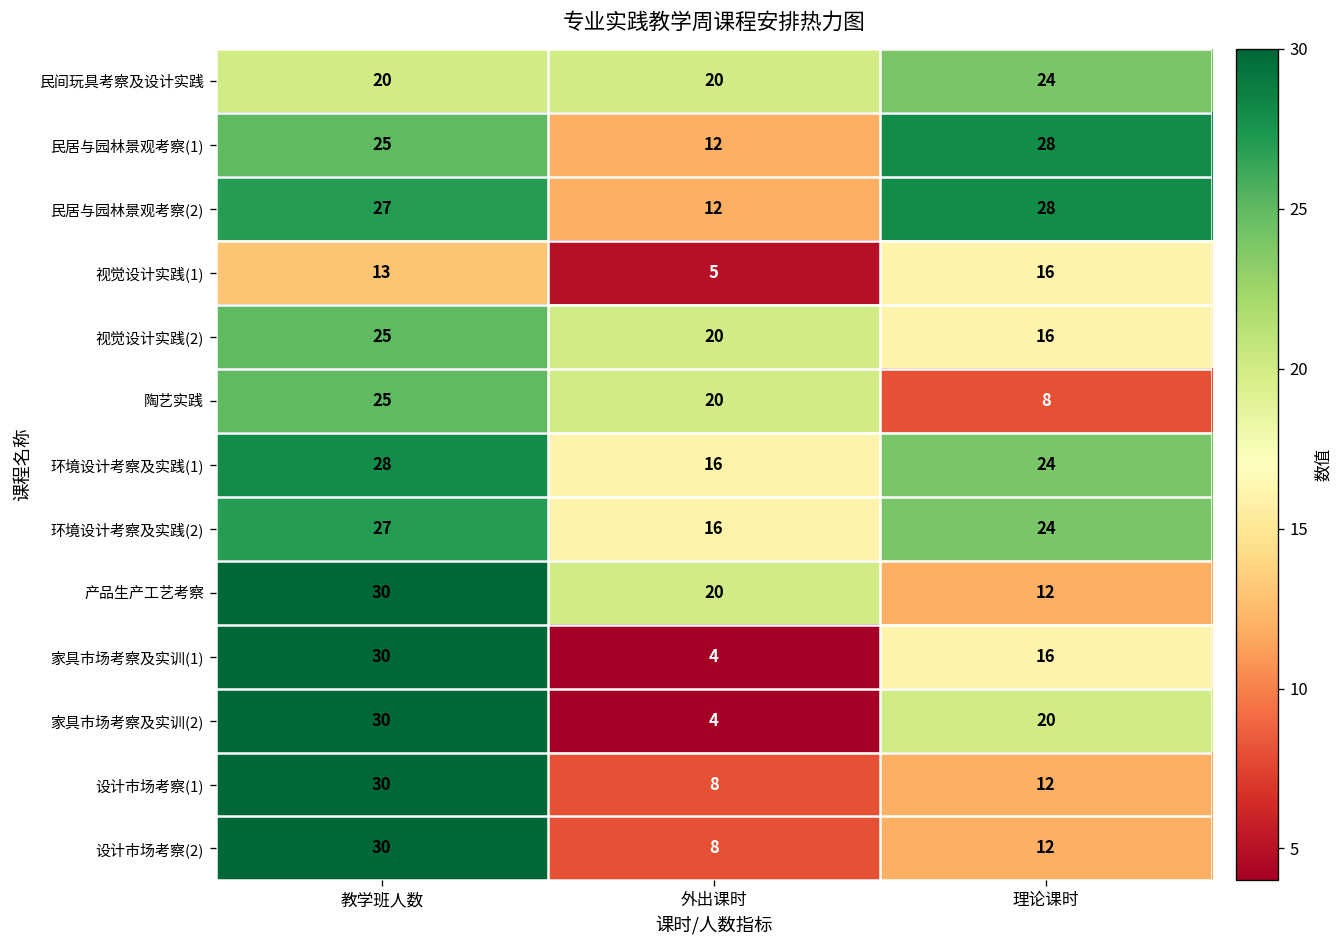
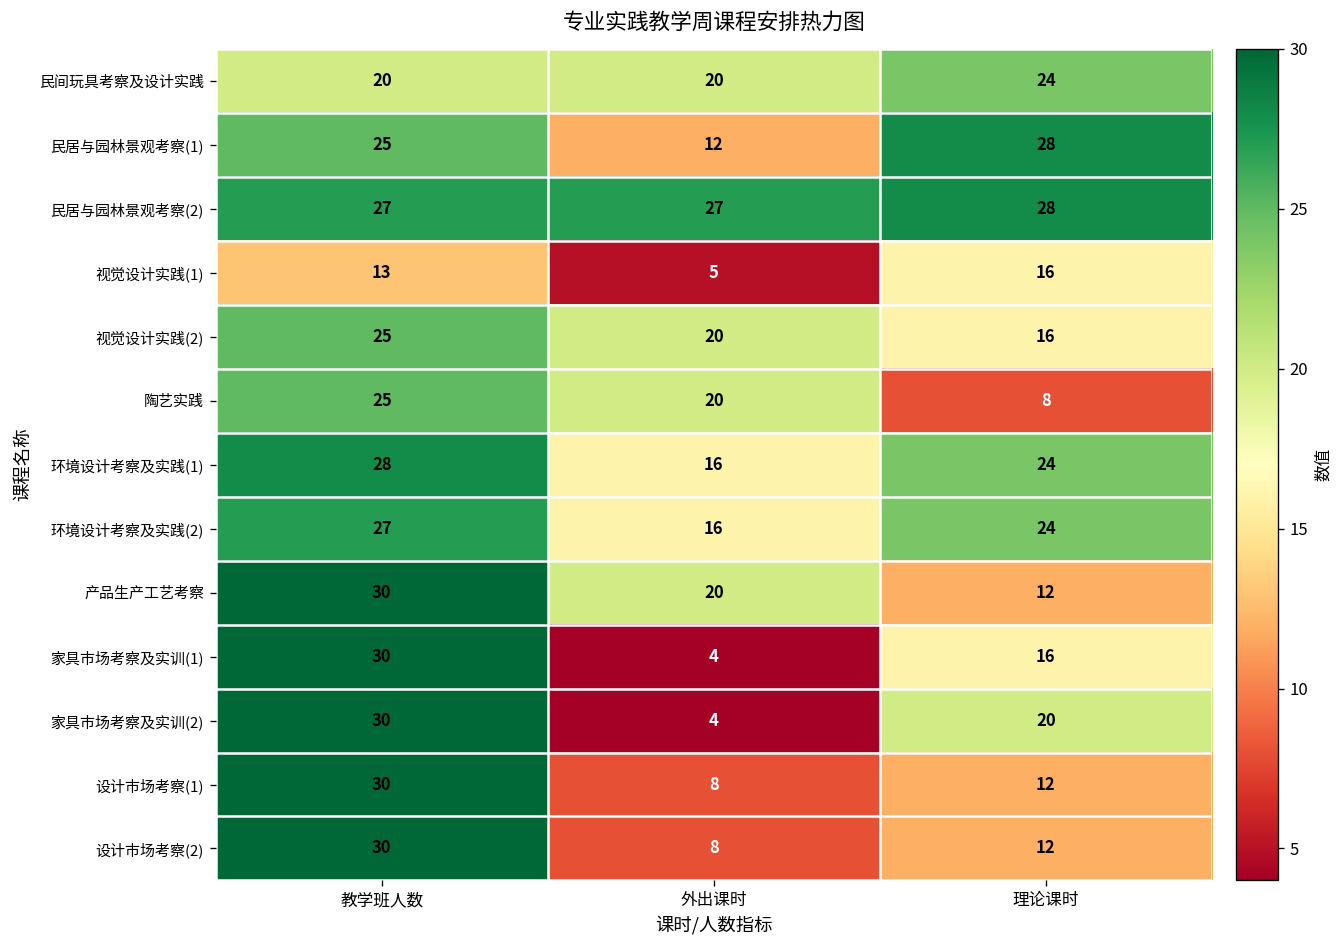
  {
    "民间玩具考察及设计实践": {
      "教学班人数": 20,
      "外出课时": 20,
      "理论课时": 24
    },
    "民居与园林景观考察(1)": {
      "教学班人数": 25,
      "外出课时": 12,
      "理论课时": 28
    },
    "民居与园林景观考察(2)": {
      "教学班人数": 27,
-     "外出课时": 12,
+     "外出课时": 27,
      "理论课时": 28
    },
    "视觉设计实践(1)": {
      "教学班人数": 13,
      "外出课时": 5,
      "理论课时": 16
    },
    "视觉设计实践(2)": {
      "教学班人数": 25,
      "外出课时": 20,
      "理论课时": 16
    },
    "陶艺实践": {
      "教学班人数": 25,
      "外出课时": 20,
      "理论课时": 8
    },
    "环境设计考察及实践(1)": {
      "教学班人数": 28,
      "外出课时": 16,
      "理论课时": 24
    },
    "环境设计考察及实践(2)": {
      "教学班人数": 27,
      "外出课时": 16,
      "理论课时": 24
    },
    "产品生产工艺考察": {
      "教学班人数": 30,
      "外出课时": 20,
      "理论课时": 12
    },
    "家具市场考察及实训(1)": {
      "教学班人数": 30,
      "外出课时": 4,
      "理论课时": 16
    },
    "家具市场考察及实训(2)": {
      "教学班人数": 30,
      "外出课时": 4,
      "理论课时": 20
    },
    "设计市场考察(1)": {
      "教学班人数": 30,
      "外出课时": 8,
      "理论课时": 12
    },
    "设计市场考察(2)": {
      "教学班人数": 30,
      "外出课时": 8,
      "理论课时": 12
    }
  }
